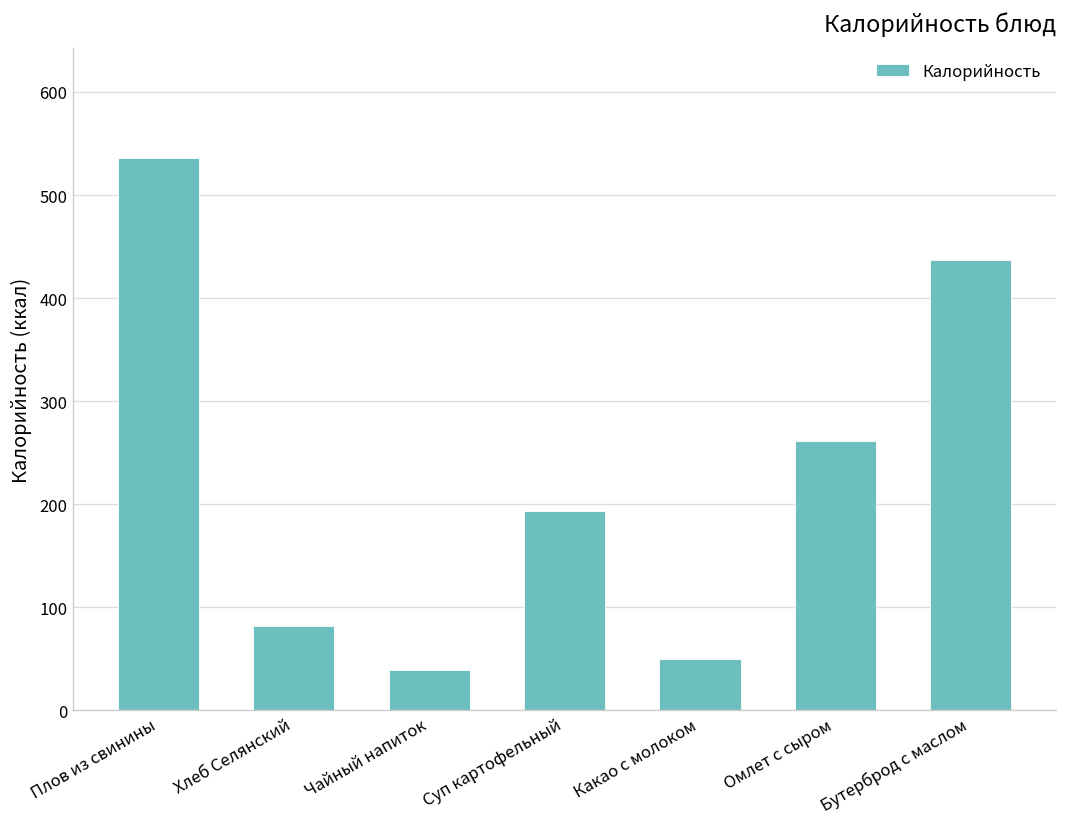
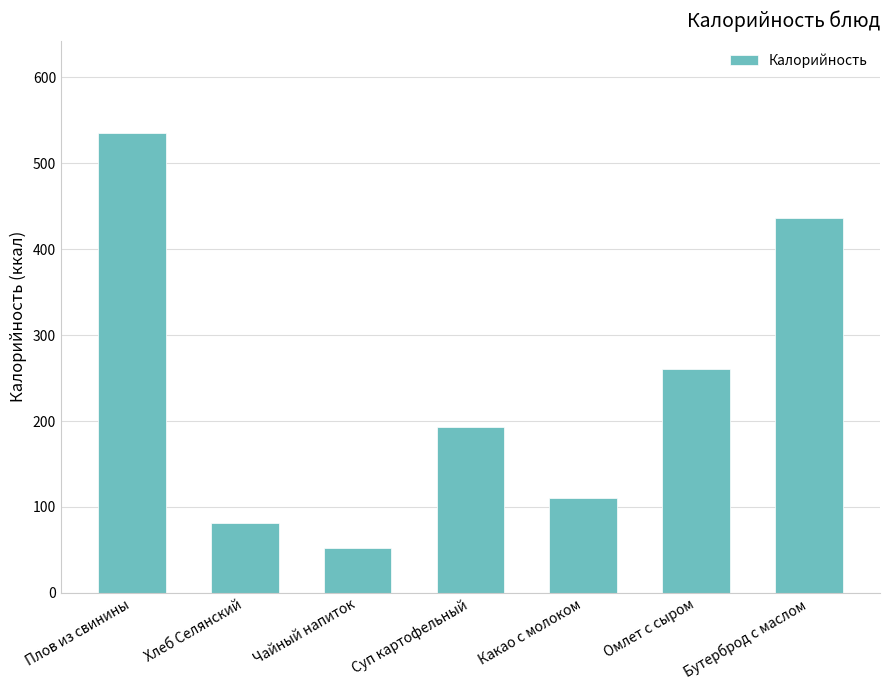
  {
    "Плов из свинины": 540,
    "Хлеб Селянский": 80,
-   "Чайный напиток": 40,
+   "Чайный напиток": 50,
    "Суп картофельный": 190,
-   "Какао с молоком": 50,
+   "Какао с молоком": 110,
    "Омлет с сыром": 260,
    "Бутерброд с маслом": 440
  }
